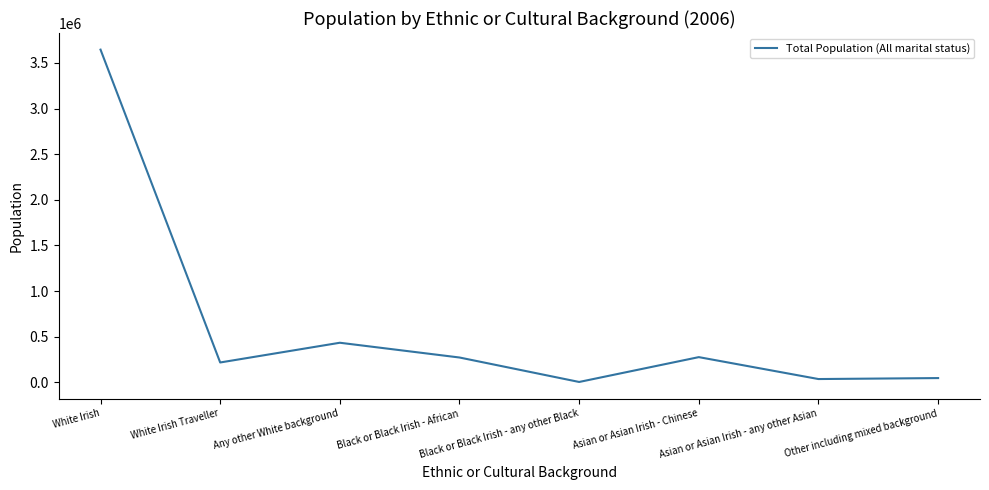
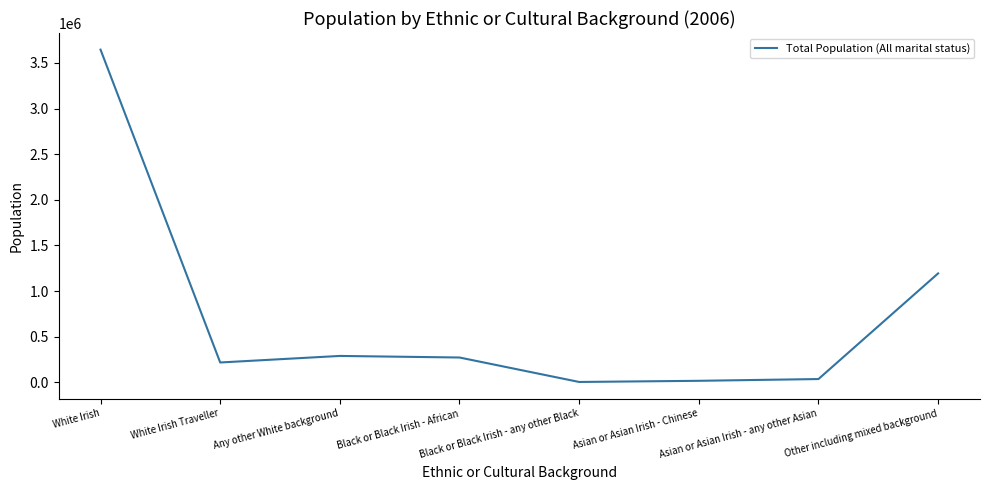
  {
    "White Irish": 3600000,
    "White Irish Traveller": 200000,
-   "Any other White background": 400000,
+   "Any other White background": 300000,
    "Black or Black Irish - African": 300000,
    "Black or Black Irish - any other Black": 0,
-   "Asian or Asian Irish - Chinese": 300000,
+   "Asian or Asian Irish - Chinese": 0,
    "Asian or Asian Irish - any other Asian": 0,
-   "Other including mixed background": 0
+   "Other including mixed background": 1200000
  }
